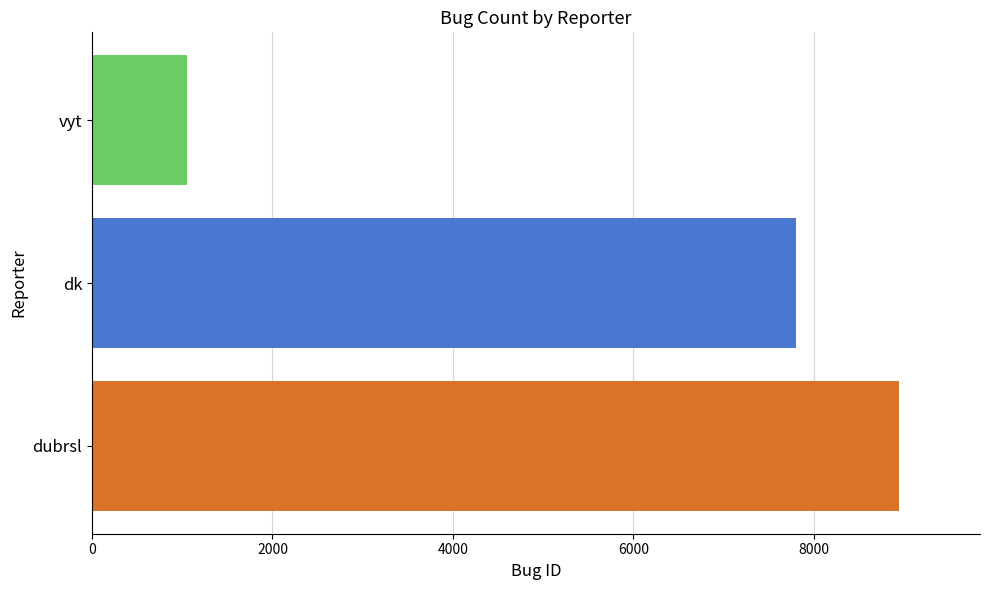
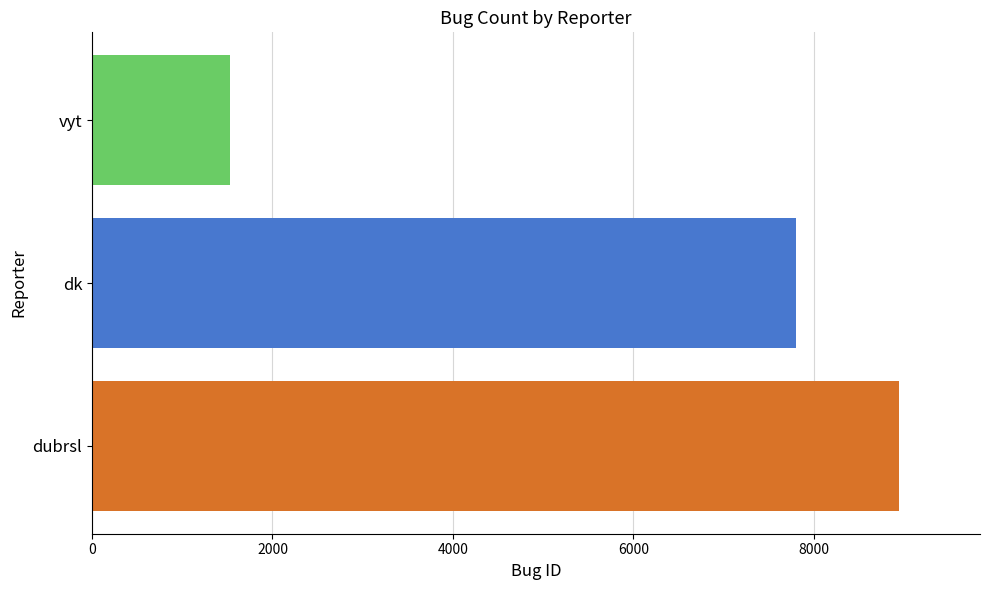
  {
-   "vyt": 1100,
+   "vyt": 1500,
    "dk": 7800,
    "dubrsl": 8900
  }
